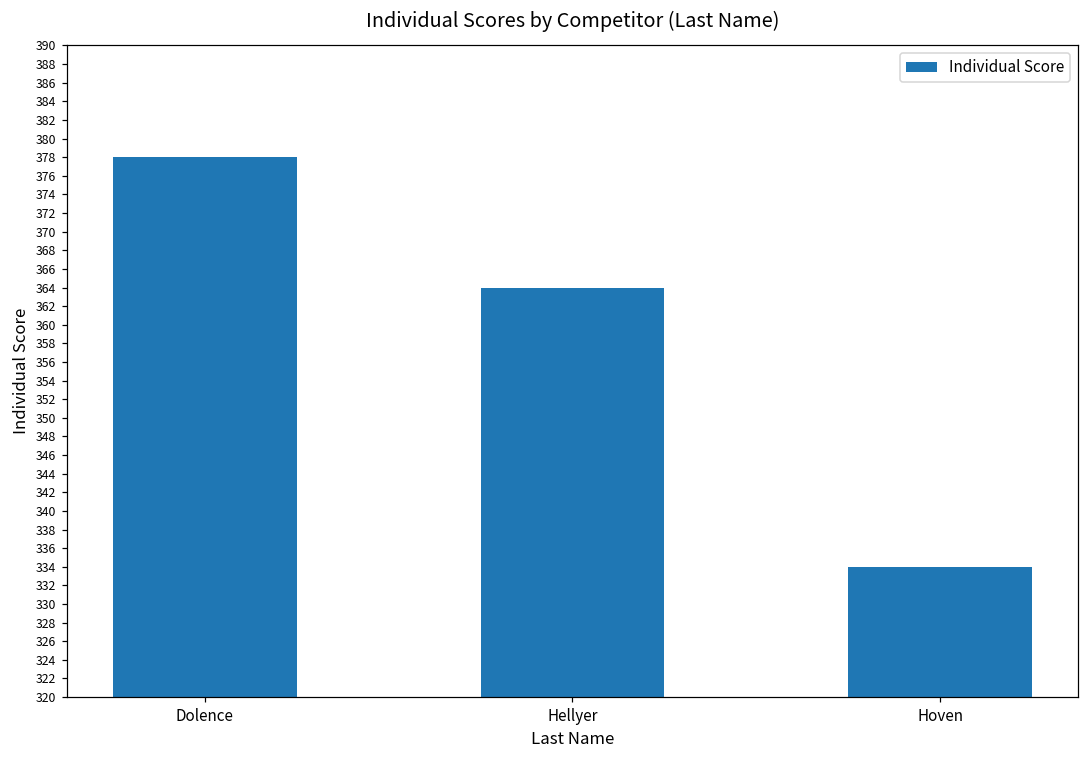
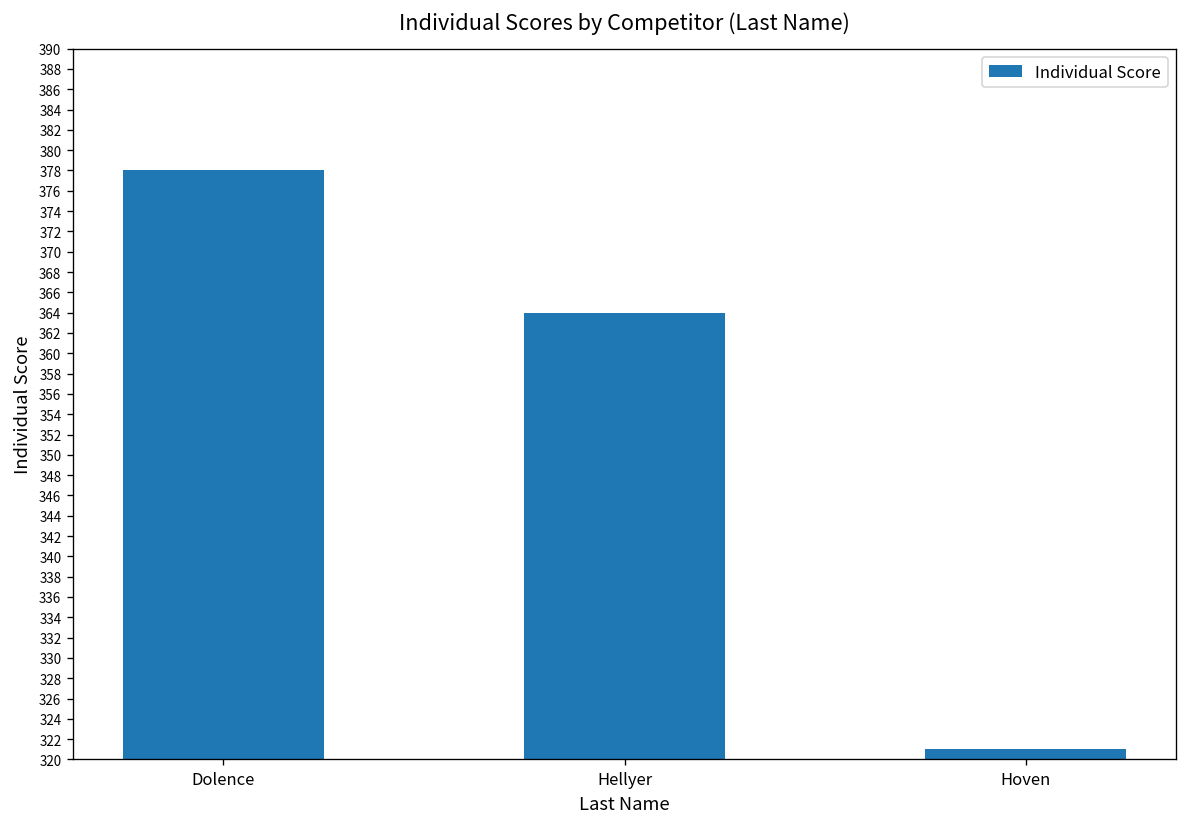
  {
    "Dolence": 378,
    "Hellyer": 364,
-   "Hoven": 334
+   "Hoven": 321
  }
